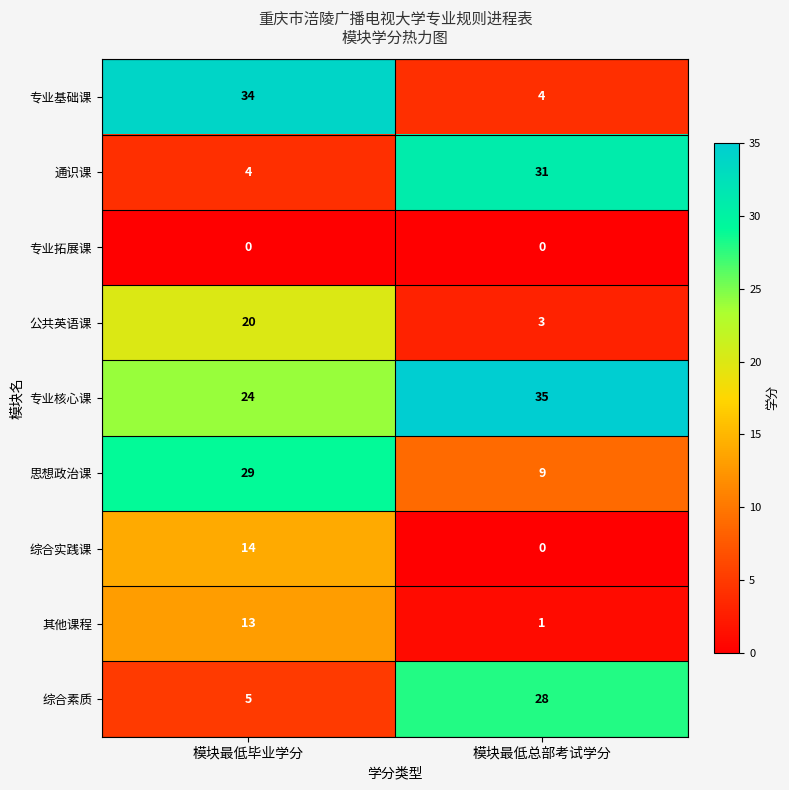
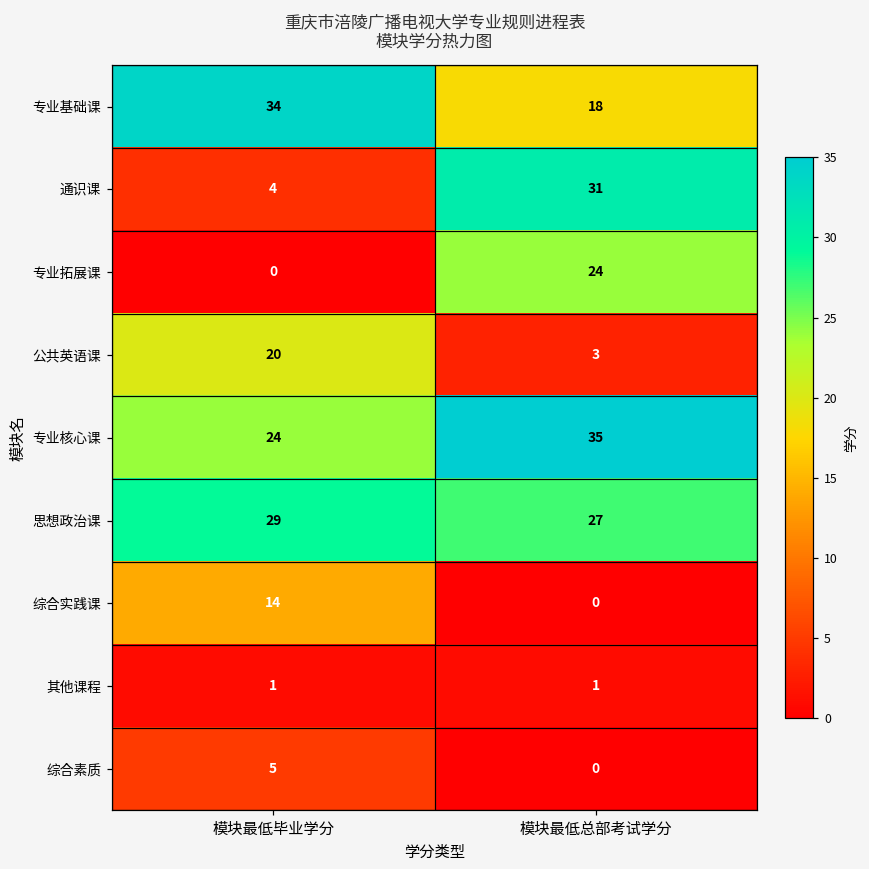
  {
    "专业基础课": {
      "模块最低毕业学分": 34,
-     "模块最低总部考试学分": 4
+     "模块最低总部考试学分": 18
    },
    "通识课": {
      "模块最低毕业学分": 4,
      "模块最低总部考试学分": 31
    },
    "专业拓展课": {
      "模块最低毕业学分": 0,
-     "模块最低总部考试学分": 0
+     "模块最低总部考试学分": 24
    },
    "公共英语课": {
      "模块最低毕业学分": 20,
      "模块最低总部考试学分": 3
    },
    "专业核心课": {
      "模块最低毕业学分": 24,
      "模块最低总部考试学分": 35
    },
    "思想政治课": {
      "模块最低毕业学分": 29,
-     "模块最低总部考试学分": 9
+     "模块最低总部考试学分": 27
    },
    "综合实践课": {
      "模块最低毕业学分": 14,
      "模块最低总部考试学分": 0
    },
    "其他课程": {
-     "模块最低毕业学分": 13,
+     "模块最低毕业学分": 1,
      "模块最低总部考试学分": 1
    },
    "综合素质": {
      "模块最低毕业学分": 5,
-     "模块最低总部考试学分": 28
+     "模块最低总部考试学分": 0
    }
  }
